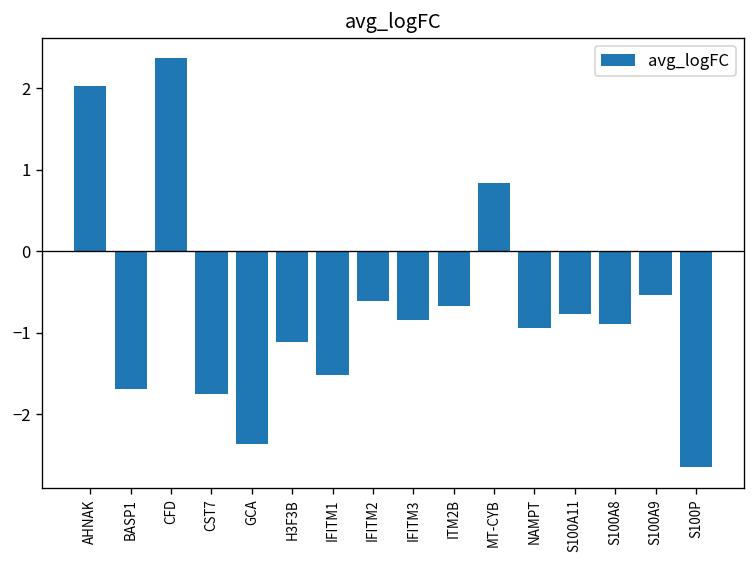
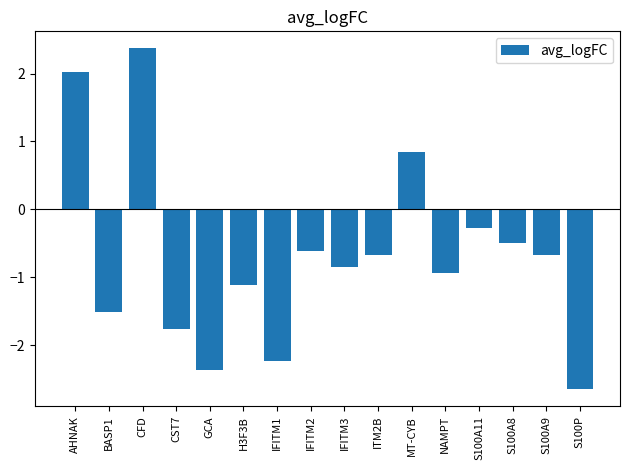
  {
    "AHNAK": 2.0,
-   "BASP1": -1.7,
+   "BASP1": -1.5,
    "CFD": 2.4,
    "CST7": -1.8,
    "GCA": -2.4,
    "H3F3B": -1.1,
-   "IFITM1": -1.5,
+   "IFITM1": -2.2,
    "IFITM2": -0.6,
    "IFITM3": -0.9,
    "ITM2B": -0.7,
    "MT-CYB": 0.8,
    "NAMPT": -0.9,
-   "S100A11": -0.8,
-   "S100A8": -0.9,
-   "S100A9": -0.5,
+   "S100A11": -0.3,
+   "S100A8": -0.5,
+   "S100A9": -0.7,
    "S100P": -2.7
  }
